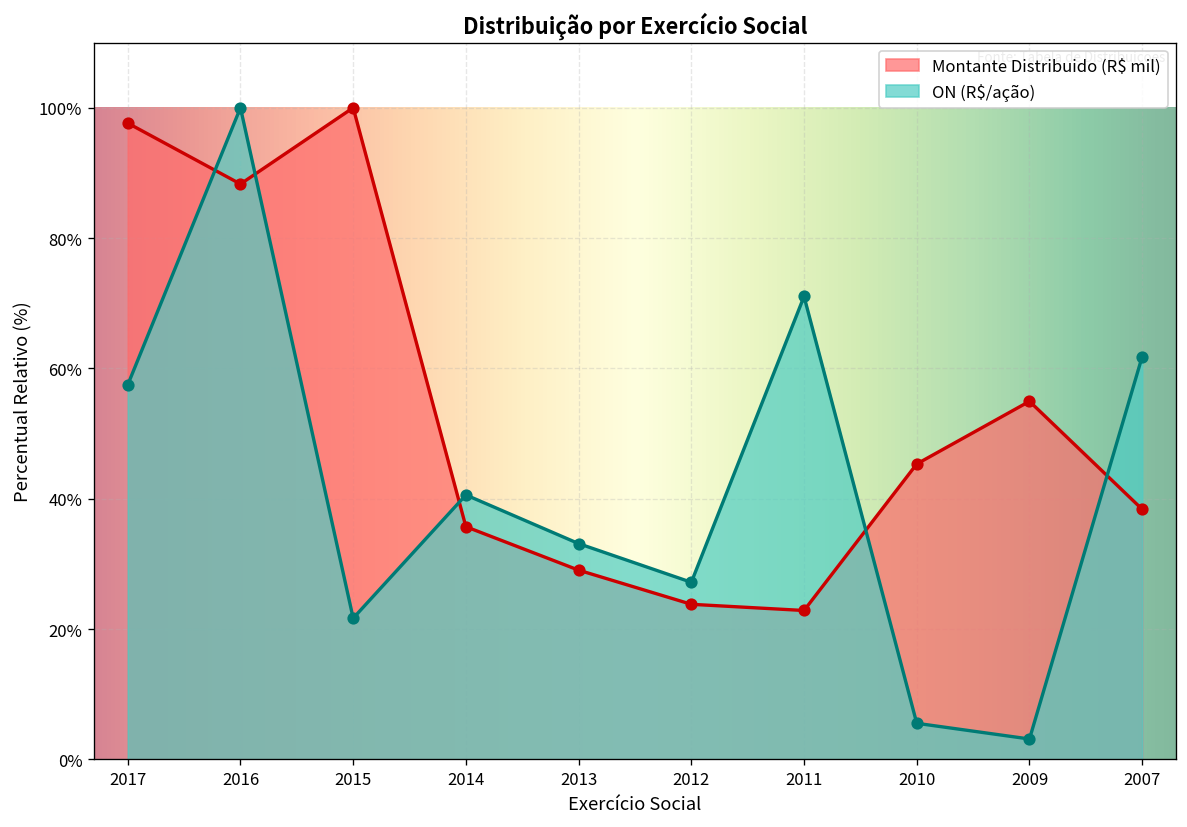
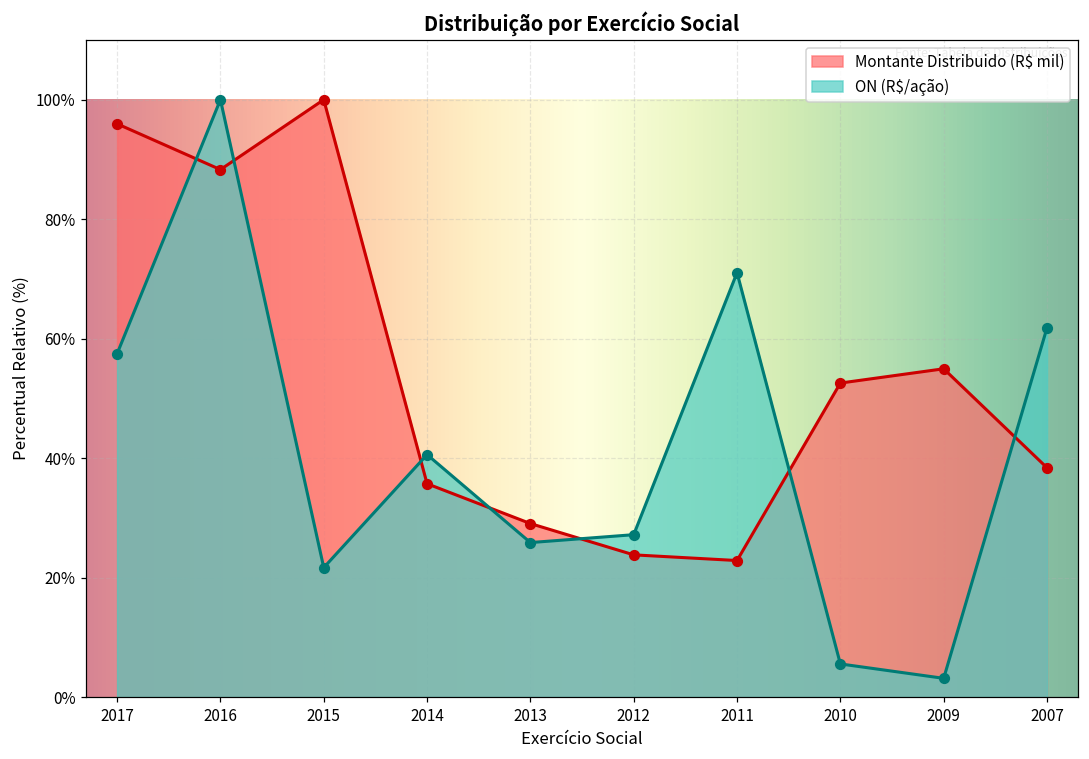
  {
    "Montante Distribuido (R$ mil)": {
-     "2017": "98%",
+     "2017": "96%",
      "2016": "88%",
      "2015": "100%",
      "2014": "36%",
      "2013": "29%",
      "2012": "24%",
      "2011": "23%",
-     "2010": "45%",
+     "2010": "53%",
      "2009": "55%",
      "2007": "38%"
    },
    "ON (R$/ação)": {
      "2017": "57%",
      "2016": "100%",
      "2015": "22%",
      "2014": "41%",
-     "2013": "33%",
+     "2013": "26%",
      "2012": "27%",
      "2011": "71%",
      "2010": "6%",
      "2009": "3%",
      "2007": "62%"
    }
  }
